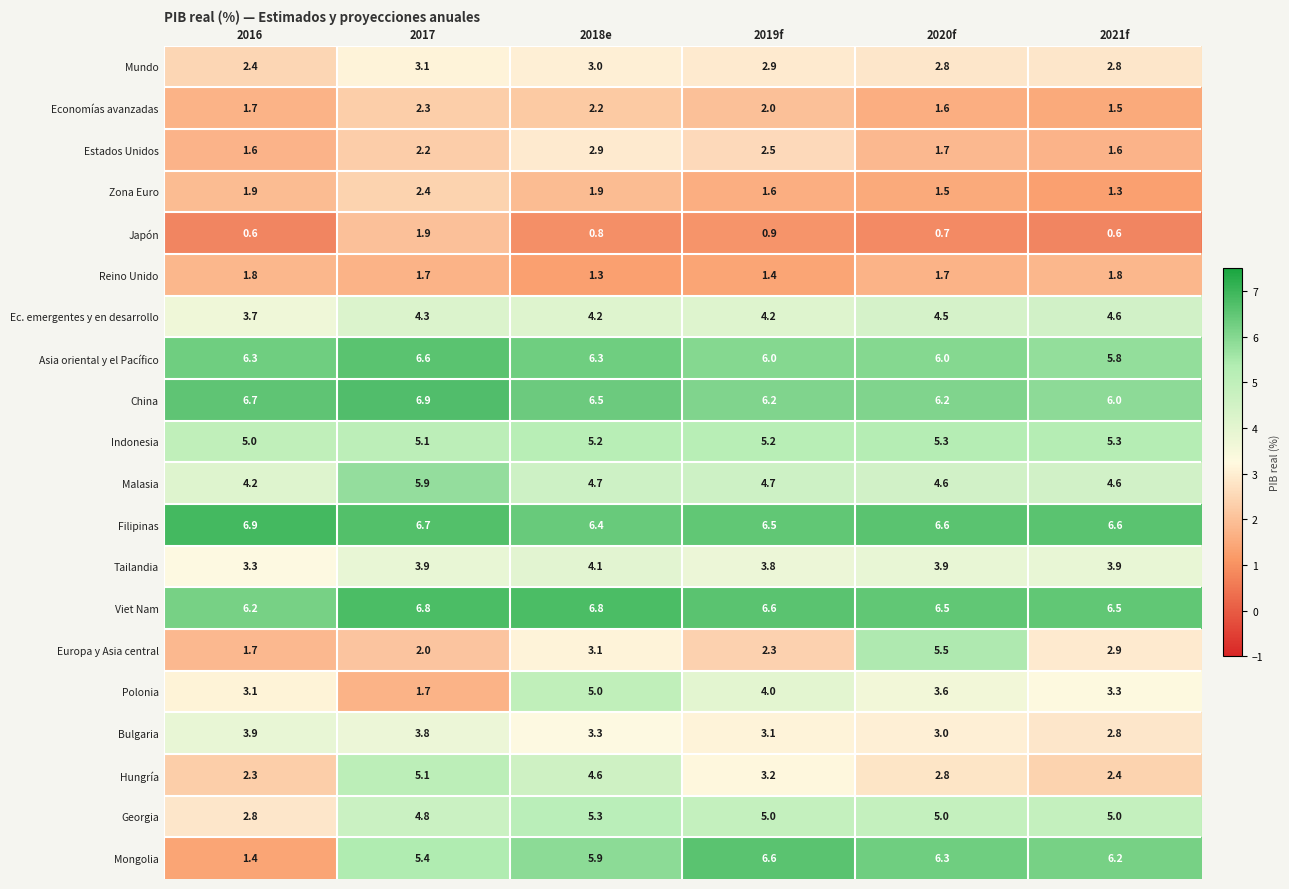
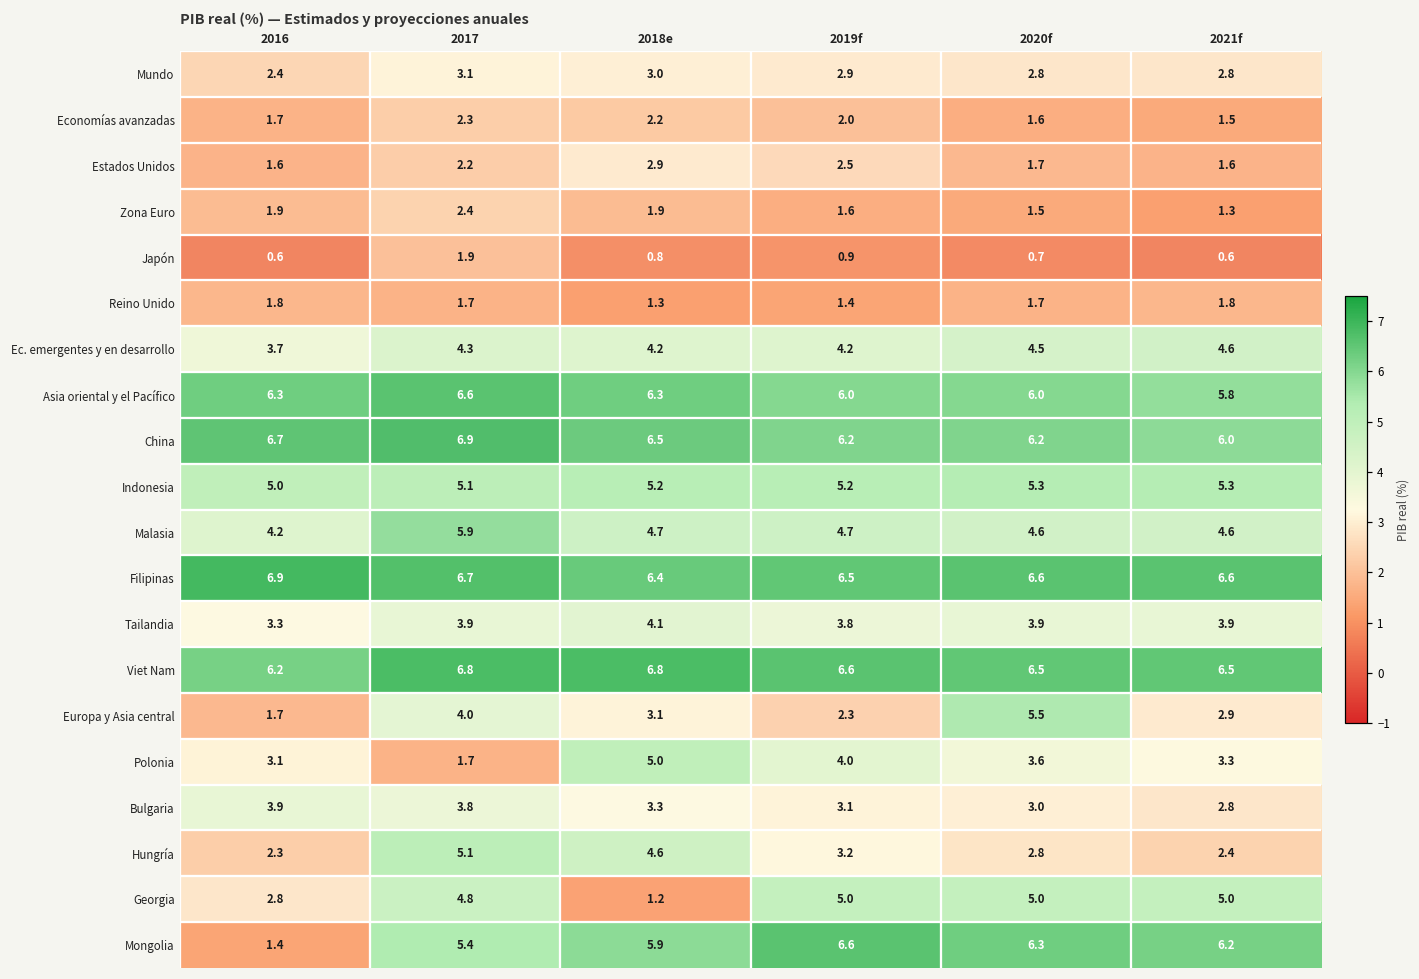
  {
    "Mundo": {
      "2016": 2.4,
      "2017": 3.1,
      "2018e": 3.0,
      "2019f": 2.9,
      "2020f": 2.8,
      "2021f": 2.8
    },
    "Economías avanzadas": {
      "2016": 1.7,
      "2017": 2.3,
      "2018e": 2.2,
      "2019f": 2.0,
      "2020f": 1.6,
      "2021f": 1.5
    },
    "Estados Unidos": {
      "2016": 1.6,
      "2017": 2.2,
      "2018e": 2.9,
      "2019f": 2.5,
      "2020f": 1.7,
      "2021f": 1.6
    },
    "Zona Euro": {
      "2016": 1.9,
      "2017": 2.4,
      "2018e": 1.9,
      "2019f": 1.6,
      "2020f": 1.5,
      "2021f": 1.3
    },
    "Japón": {
      "2016": 0.6,
      "2017": 1.9,
      "2018e": 0.8,
      "2019f": 0.9,
      "2020f": 0.7,
      "2021f": 0.6
    },
    "Reino Unido": {
      "2016": 1.8,
      "2017": 1.7,
      "2018e": 1.3,
      "2019f": 1.4,
      "2020f": 1.7,
      "2021f": 1.8
    },
    "Ec. emergentes y en desarrollo": {
      "2016": 3.7,
      "2017": 4.3,
      "2018e": 4.2,
      "2019f": 4.2,
      "2020f": 4.5,
      "2021f": 4.6
    },
    "Asia oriental y el Pacífico": {
      "2016": 6.3,
      "2017": 6.6,
      "2018e": 6.3,
      "2019f": 6.0,
      "2020f": 6.0,
      "2021f": 5.8
    },
    "China": {
      "2016": 6.7,
      "2017": 6.9,
      "2018e": 6.5,
      "2019f": 6.2,
      "2020f": 6.2,
      "2021f": 6.0
    },
    "Indonesia": {
      "2016": 5.0,
      "2017": 5.1,
      "2018e": 5.2,
      "2019f": 5.2,
      "2020f": 5.3,
      "2021f": 5.3
    },
    "Malasia": {
      "2016": 4.2,
      "2017": 5.9,
      "2018e": 4.7,
      "2019f": 4.7,
      "2020f": 4.6,
      "2021f": 4.6
    },
    "Filipinas": {
      "2016": 6.9,
      "2017": 6.7,
      "2018e": 6.4,
      "2019f": 6.5,
      "2020f": 6.6,
      "2021f": 6.6
    },
    "Tailandia": {
      "2016": 3.3,
      "2017": 3.9,
      "2018e": 4.1,
      "2019f": 3.8,
      "2020f": 3.9,
      "2021f": 3.9
    },
    "Viet Nam": {
      "2016": 6.2,
      "2017": 6.8,
      "2018e": 6.8,
      "2019f": 6.6,
      "2020f": 6.5,
      "2021f": 6.5
    },
    "Europa y Asia central": {
      "2016": 1.7,
-     "2017": 2.0,
+     "2017": 4.0,
      "2018e": 3.1,
      "2019f": 2.3,
      "2020f": 5.5,
      "2021f": 2.9
    },
    "Polonia": {
      "2016": 3.1,
      "2017": 1.7,
      "2018e": 5.0,
      "2019f": 4.0,
      "2020f": 3.6,
      "2021f": 3.3
    },
    "Bulgaria": {
      "2016": 3.9,
      "2017": 3.8,
      "2018e": 3.3,
      "2019f": 3.1,
      "2020f": 3.0,
      "2021f": 2.8
    },
    "Hungría": {
      "2016": 2.3,
      "2017": 5.1,
      "2018e": 4.6,
      "2019f": 3.2,
      "2020f": 2.8,
      "2021f": 2.4
    },
    "Georgia": {
      "2016": 2.8,
      "2017": 4.8,
-     "2018e": 5.3,
+     "2018e": 1.2,
      "2019f": 5.0,
      "2020f": 5.0,
      "2021f": 5.0
    },
    "Mongolia": {
      "2016": 1.4,
      "2017": 5.4,
      "2018e": 5.9,
      "2019f": 6.6,
      "2020f": 6.3,
      "2021f": 6.2
    }
  }
